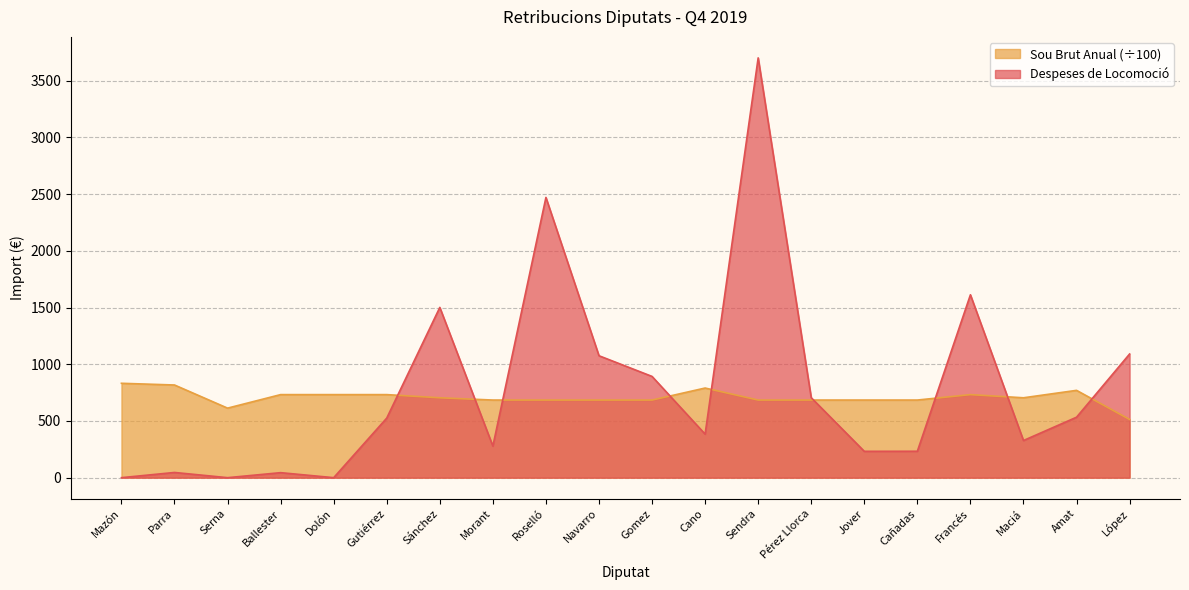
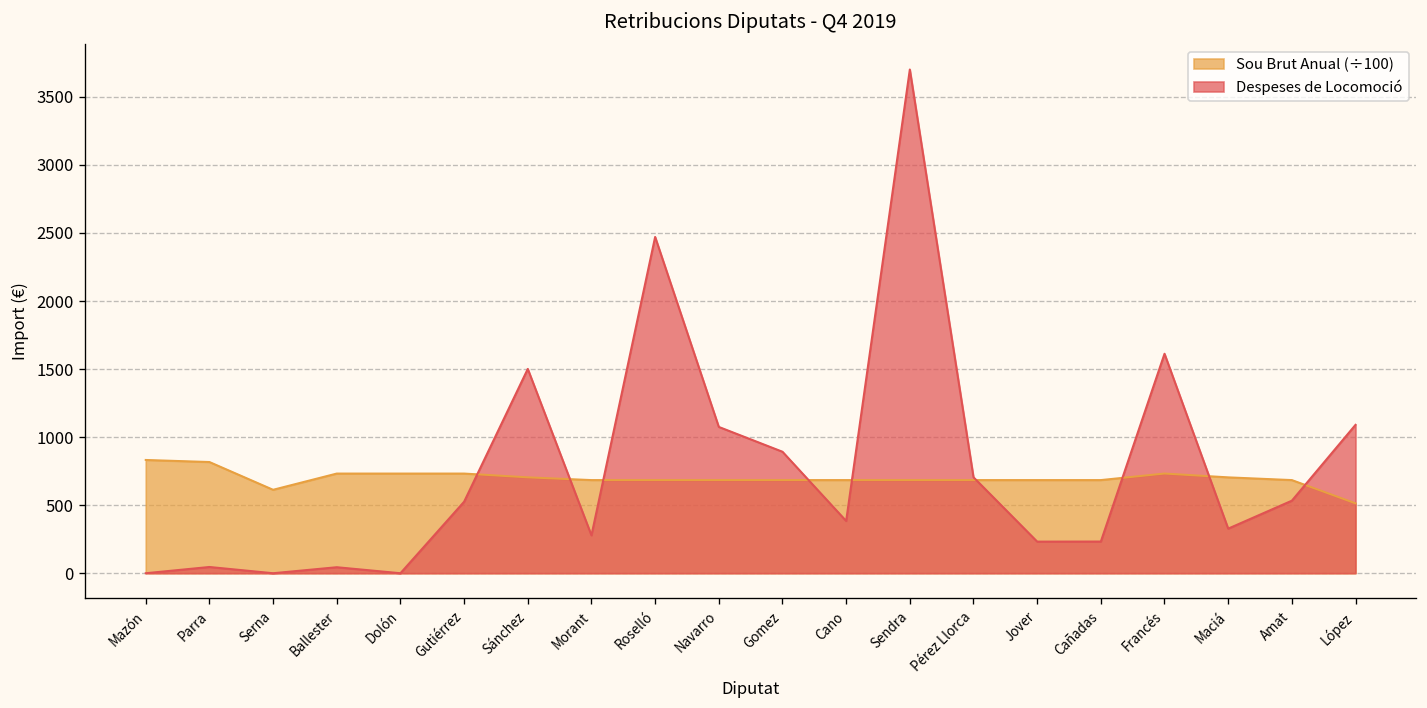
  {
    "Sou Brut Anual (÷100)": {
      "Mazón": 830,
      "Parra": 820,
      "Serna": 610,
      "Ballester": 730,
      "Dolón": 730,
      "Gutiérrez": 730,
      "Sánchez": 700,
      "Morant": 680,
      "Roselló": 680,
      "Navarro": 680,
      "Gomez": 680,
-     "Cano": 790,
+     "Cano": 680,
      "Sendra": 680,
      "Jover": 680,
      "Cañadas": 680,
      "Francés": 730,
      "Maciá": 700,
-     "Amat": 770,
+     "Amat": 680,
      "López": 510
    },
    "Despeses de Locomoció": {
      "Mazón": 0,
      "Parra": 50,
      "Serna": 0,
      "Ballester": 40,
      "Dolón": 0,
      "Gutiérrez": 530,
      "Sánchez": 1500,
      "Morant": 280,
      "Roselló": 2470,
      "Navarro": 1080,
      "Gomez": 890,
      "Cano": 380,
      "Sendra": 3700,
      "Jover": 230,
      "Cañadas": 230,
      "Francés": 1610,
      "Maciá": 330,
      "Amat": 530,
      "López": 1090
    }
  }
